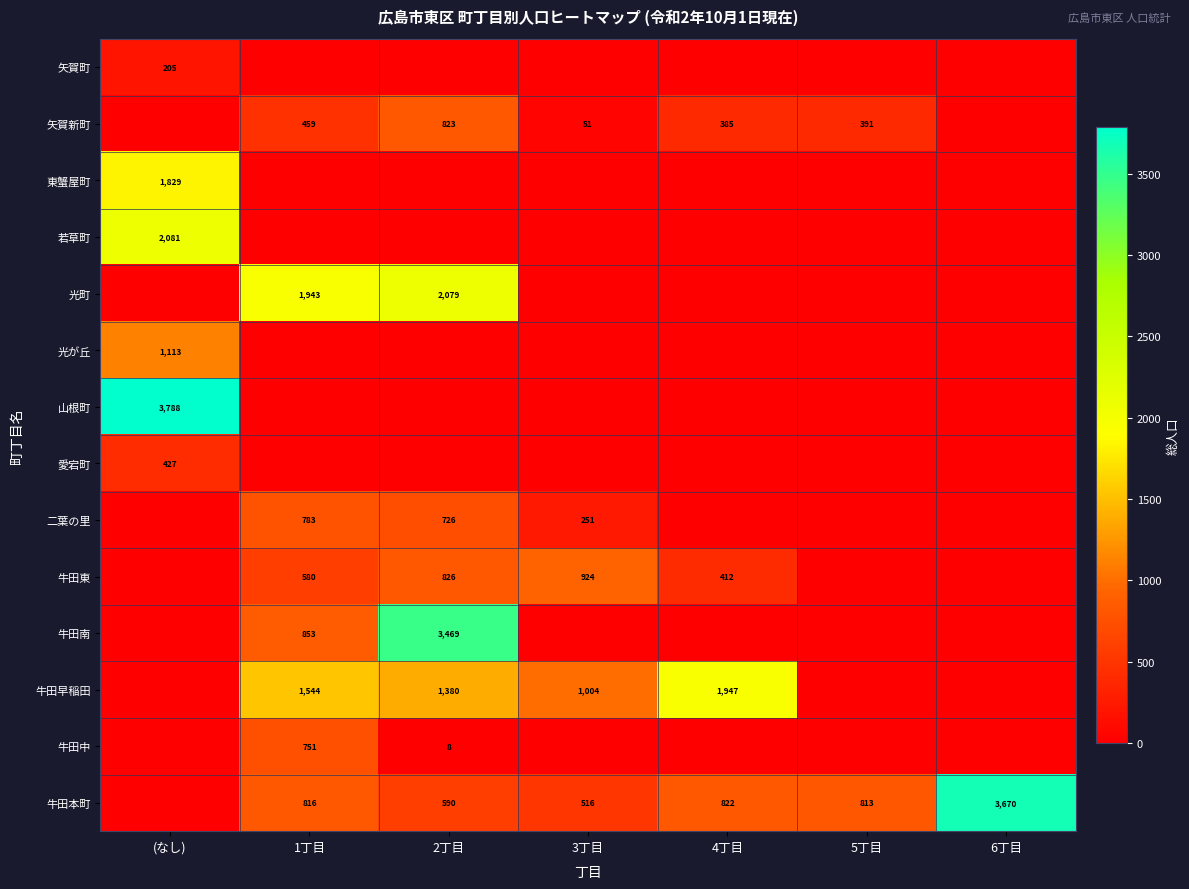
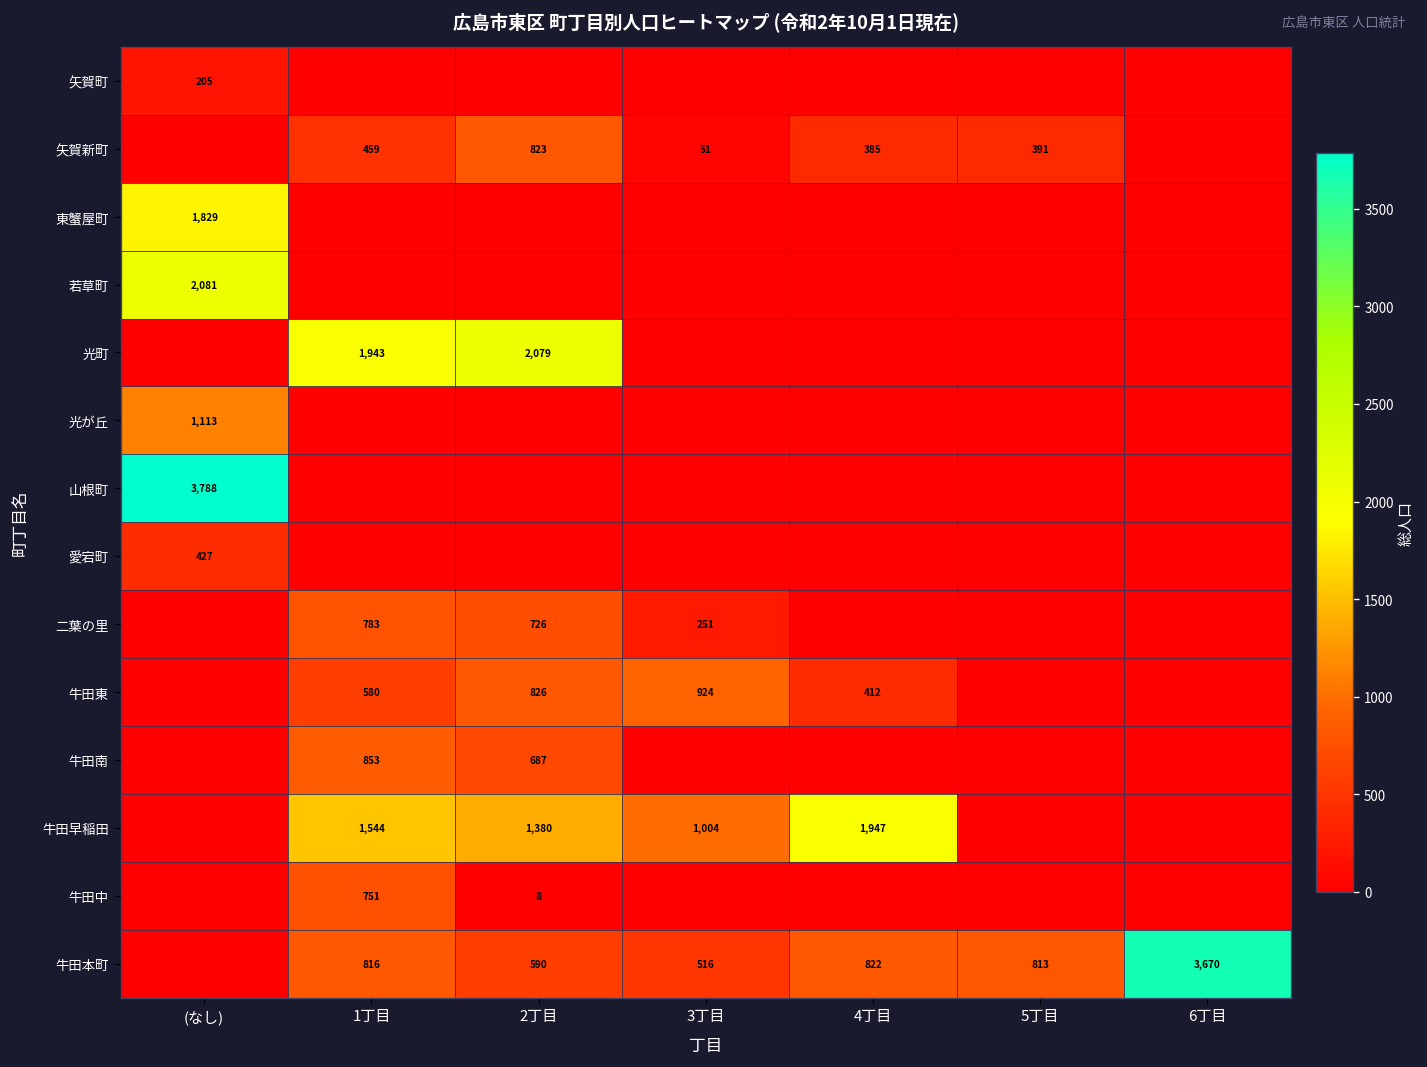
  {
    "矢賀町": {
      "(なし)": "205"
    },
    "矢賀新町": {
      "1丁目": "459",
      "2丁目": "823",
      "3丁目": "51",
      "4丁目": "385",
      "5丁目": "391"
    },
    "東蟹屋町": {
      "(なし)": "1,829"
    },
    "若草町": {
      "(なし)": "2,081"
    },
    "光町": {
      "1丁目": "1,943",
      "2丁目": "2,079"
    },
    "光が丘": {
      "(なし)": "1,113"
    },
    "山根町": {
      "(なし)": "3,788"
    },
    "愛宕町": {
      "(なし)": "427"
    },
    "二葉の里": {
      "1丁目": "783",
      "2丁目": "726",
      "3丁目": "251"
    },
    "牛田東": {
      "1丁目": "580",
      "2丁目": "826",
      "3丁目": "924",
      "4丁目": "412"
    },
    "牛田南": {
      "1丁目": "853",
-     "2丁目": "3,469"
+     "2丁目": "687"
    },
    "牛田早稲田": {
      "1丁目": "1,544",
      "2丁目": "1,380",
      "3丁目": "1,004",
      "4丁目": "1,947"
    },
    "牛田中": {
      "1丁目": "751",
      "2丁目": "8"
    },
    "牛田本町": {
      "1丁目": "816",
      "2丁目": "590",
      "3丁目": "516",
      "4丁目": "822",
      "5丁目": "813",
      "6丁目": "3,670"
    }
  }
